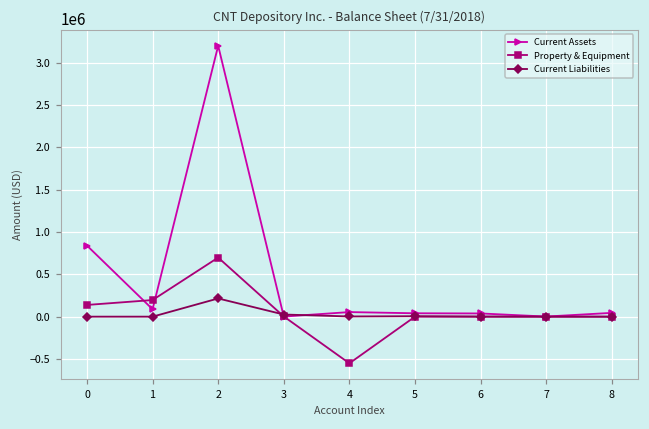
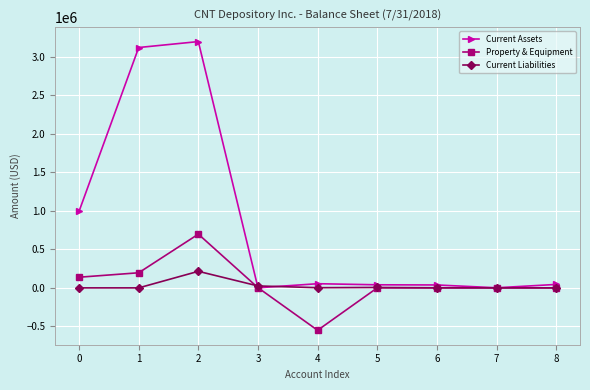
  {
    "Current Assets": {
-     "0": 800000,
-     "1": 100000,
+     "0": 1000000,
+     "1": 3100000,
      "2": 3200000,
      "4": 100000,
      "5": 0,
      "6": 0,
      "8": 0
    }
  }
